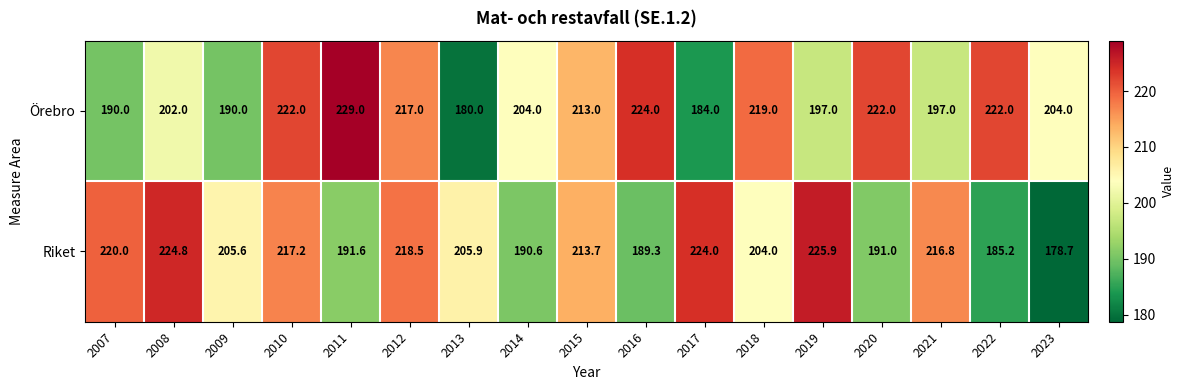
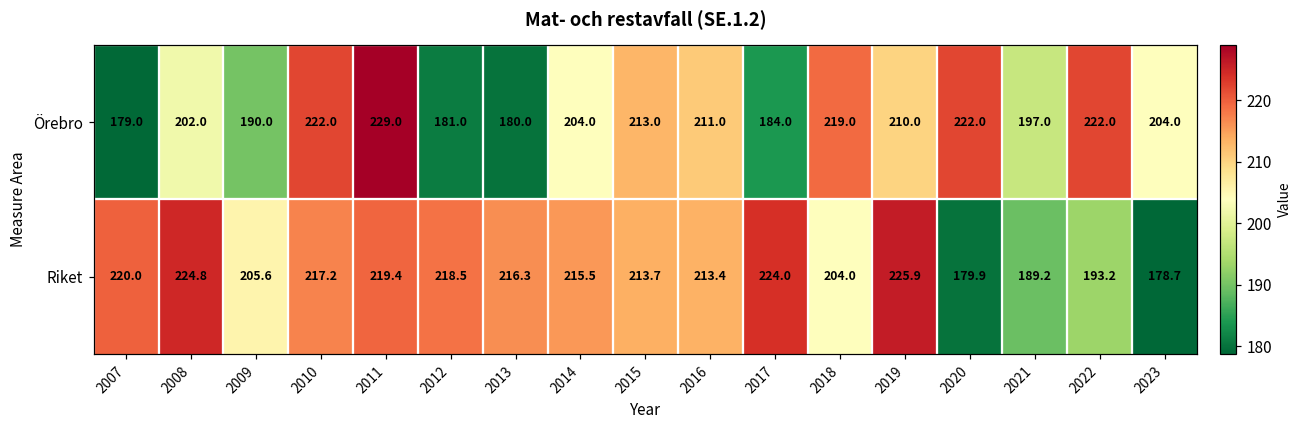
  {
    "Örebro": {
-     "2007": 190.0,
+     "2007": 179.0,
      "2008": 202.0,
      "2009": 190.0,
      "2010": 222.0,
      "2011": 229.0,
-     "2012": 217.0,
+     "2012": 181.0,
      "2013": 180.0,
      "2014": 204.0,
      "2015": 213.0,
-     "2016": 224.0,
+     "2016": 211.0,
      "2017": 184.0,
      "2018": 219.0,
-     "2019": 197.0,
+     "2019": 210.0,
      "2020": 222.0,
      "2021": 197.0,
      "2022": 222.0,
      "2023": 204.0
    },
    "Riket": {
      "2007": 220.0,
      "2008": 224.8,
      "2009": 205.6,
      "2010": 217.2,
-     "2011": 191.6,
+     "2011": 219.4,
      "2012": 218.5,
-     "2013": 205.9,
-     "2014": 190.6,
+     "2013": 216.3,
+     "2014": 215.5,
      "2015": 213.7,
-     "2016": 189.3,
+     "2016": 213.4,
      "2017": 224.0,
      "2018": 204.0,
      "2019": 225.9,
-     "2020": 191.0,
-     "2021": 216.8,
-     "2022": 185.2,
+     "2020": 179.9,
+     "2021": 189.2,
+     "2022": 193.2,
      "2023": 178.7
    }
  }
